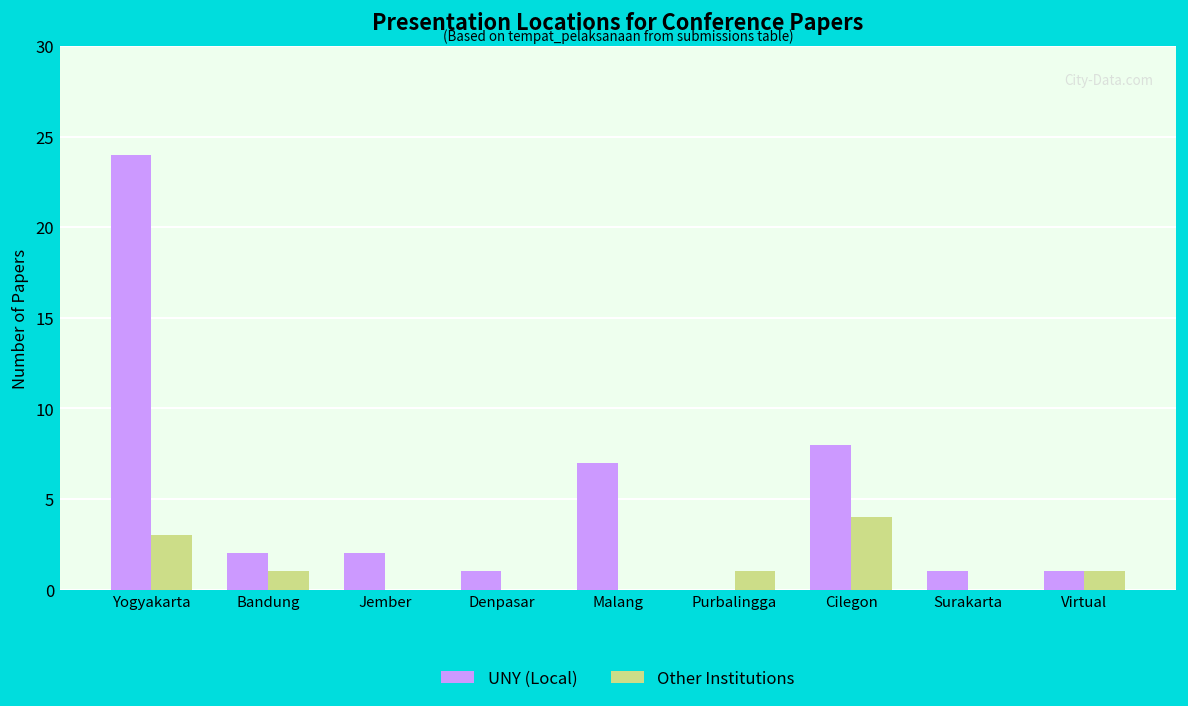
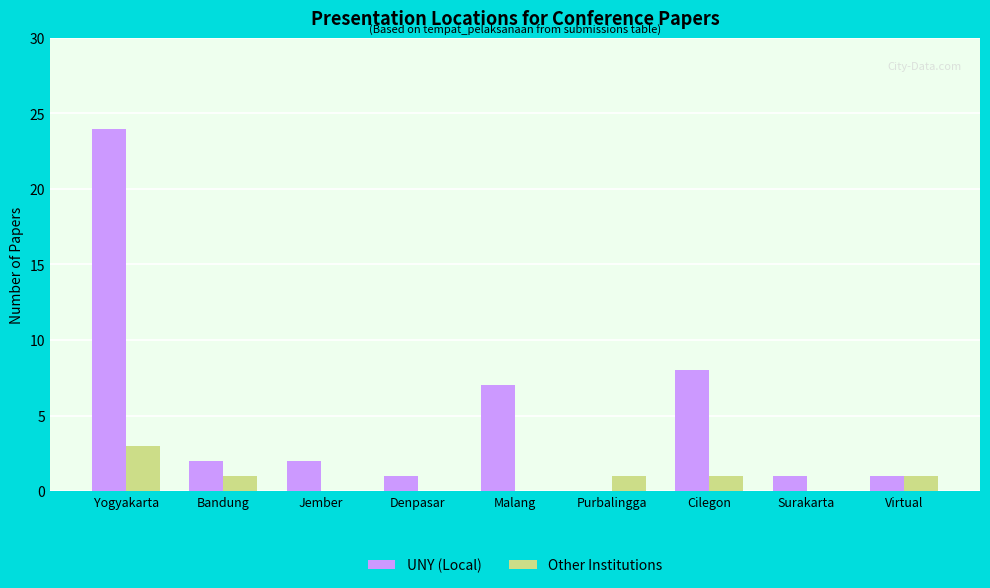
  {
    "UNY (Local)": {
      "Yogyakarta": 24,
      "Bandung": 2,
      "Jember": 2,
      "Denpasar": 1,
      "Malang": 7,
      "Purbalingga": 0,
      "Cilegon": 8,
      "Surakarta": 1,
      "Virtual": 1
    },
    "Other Institutions": {
      "Yogyakarta": 3,
      "Bandung": 1,
      "Jember": 0,
      "Denpasar": 0,
      "Malang": 0,
      "Purbalingga": 1,
-     "Cilegon": 4,
+     "Cilegon": 1,
      "Surakarta": 0,
      "Virtual": 1
    }
  }
